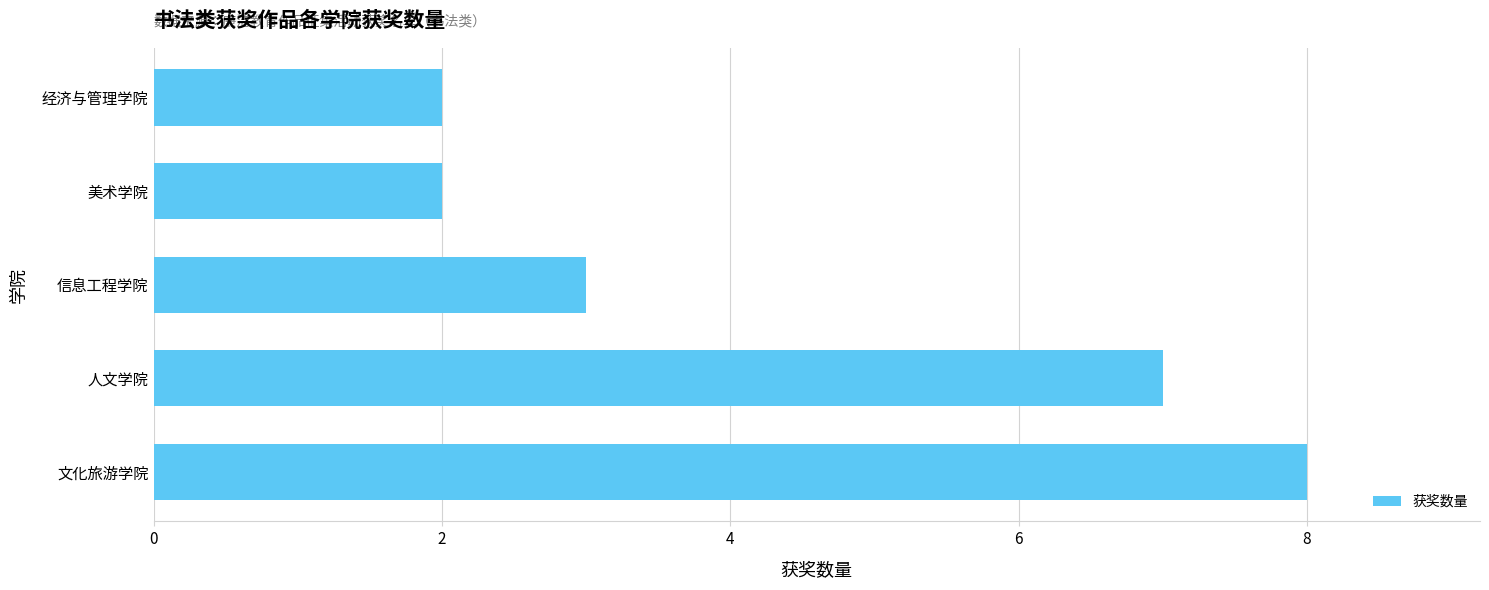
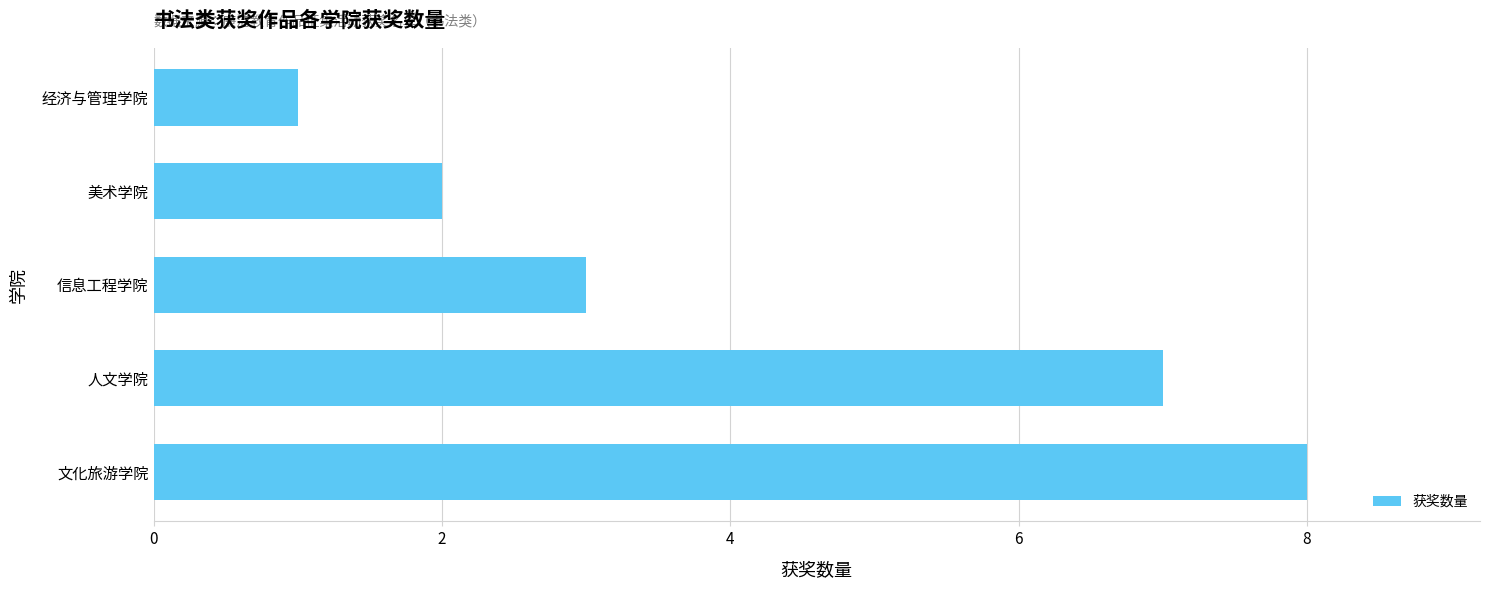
  {
-   "经济与管理学院": 2,
+   "经济与管理学院": 1,
    "美术学院": 2,
    "信息工程学院": 3,
    "人文学院": 7,
    "文化旅游学院": 8
  }
